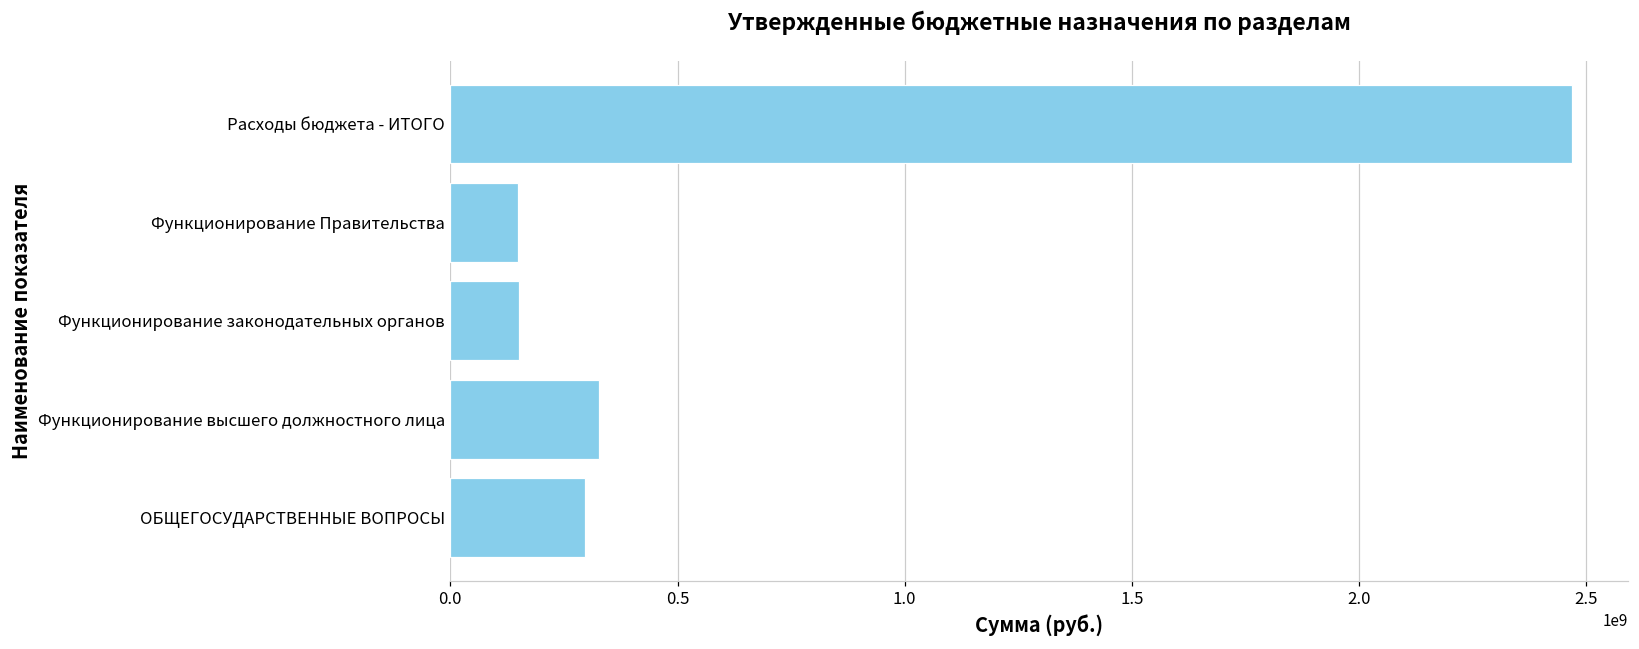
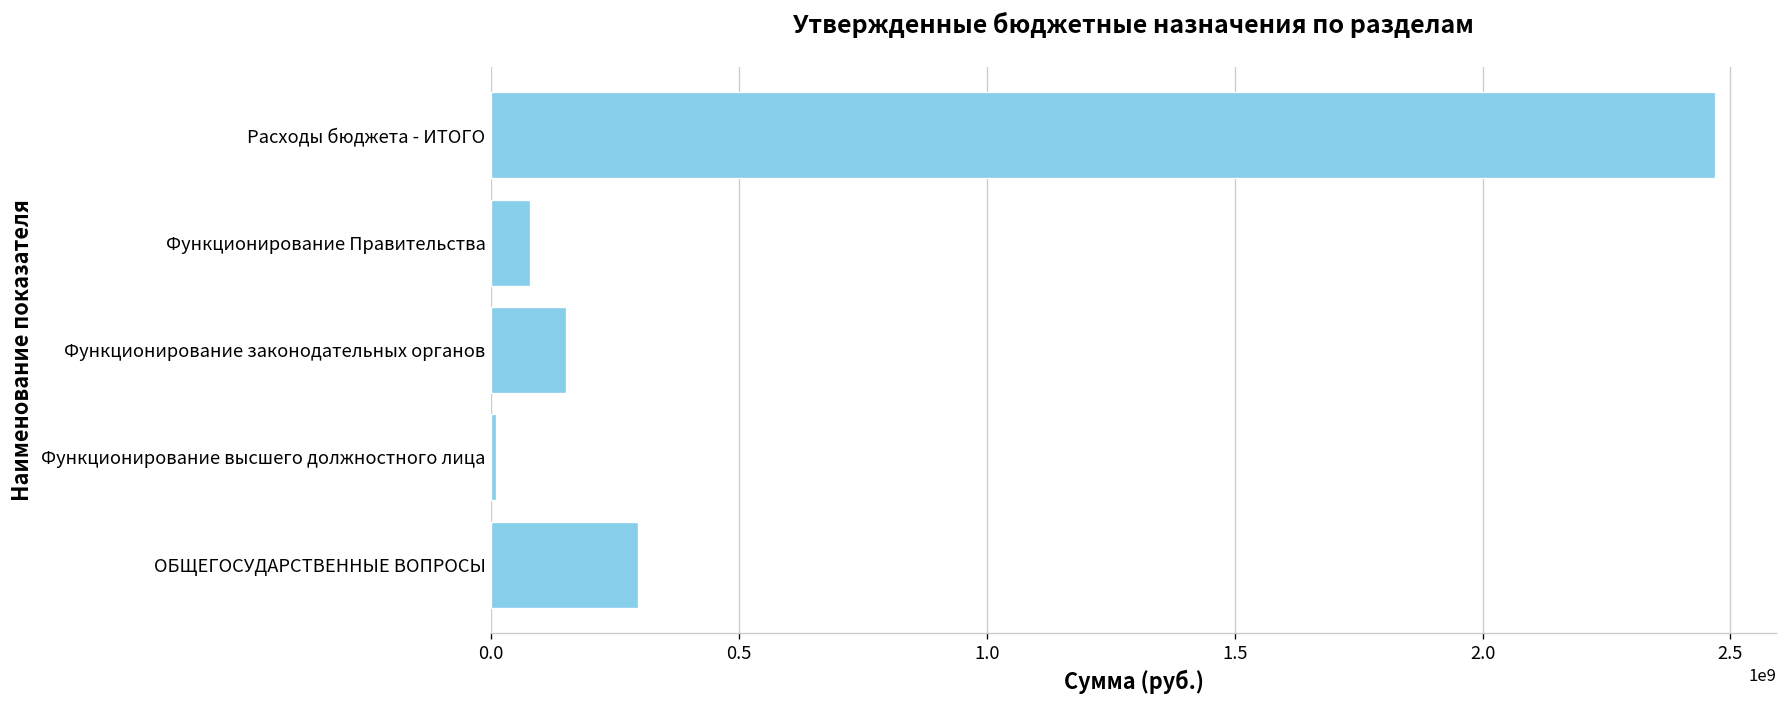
  {
    "Расходы бюджета - ИТОГО": 2470000000,
-   "Функционирование Правительства": 150000000,
+   "Функционирование Правительства": 80000000,
    "Функционирование законодательных органов": 150000000,
-   "Функционирование высшего должностного лица": 330000000,
+   "Функционирование высшего должностного лица": 10000000,
    "ОБЩЕГОСУДАРСТВЕННЫЕ ВОПРОСЫ": 300000000
  }
